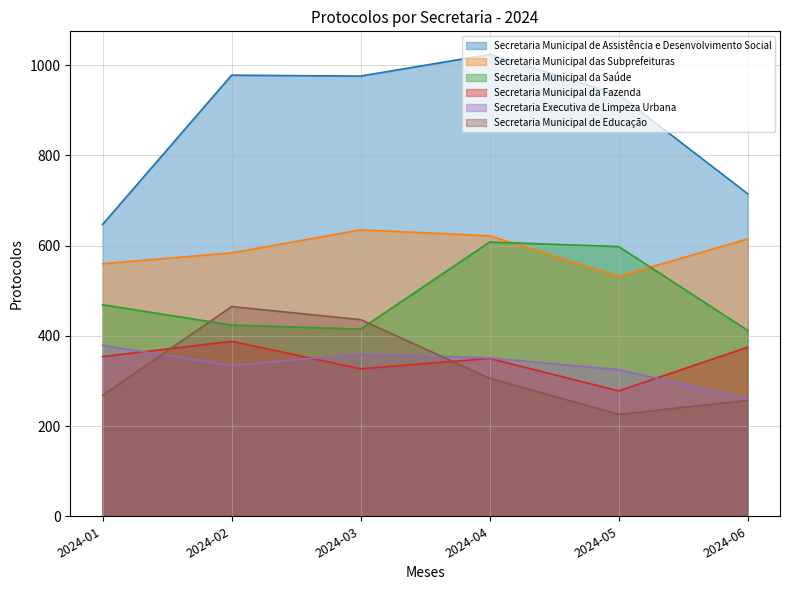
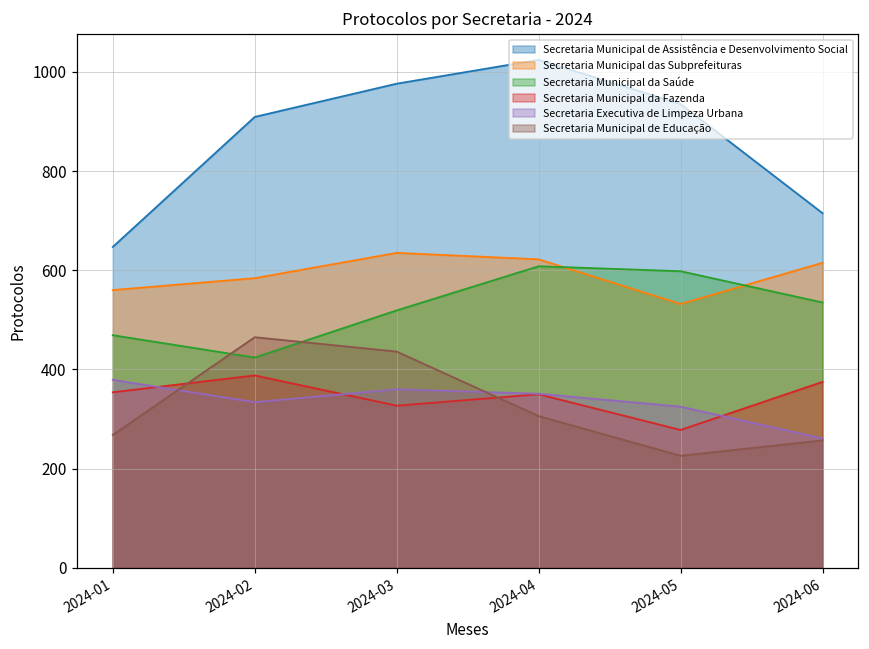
  {
    "Secretaria Municipal de Assistência e Desenvolvimento Social": {
      "2024-01": 650,
-     "2024-02": 980,
+     "2024-02": 910,
      "2024-03": 980,
      "2024-06": 720
    },
    "Secretaria Municipal da Saúde": {
      "2024-01": 470,
      "2024-02": 420,
-     "2024-03": 420,
+     "2024-03": 520,
      "2024-04": 610,
      "2024-05": 600,
-     "2024-06": 410
+     "2024-06": 540
    },
    "Secretaria Executiva de Limpeza Urbana": {
      "2024-01": 380,
      "2024-02": 330,
      "2024-03": 360,
      "2024-05": 330
    }
  }
